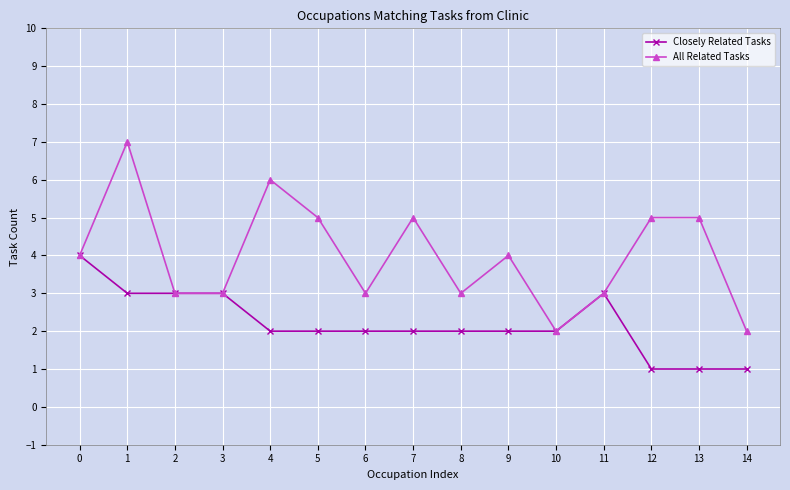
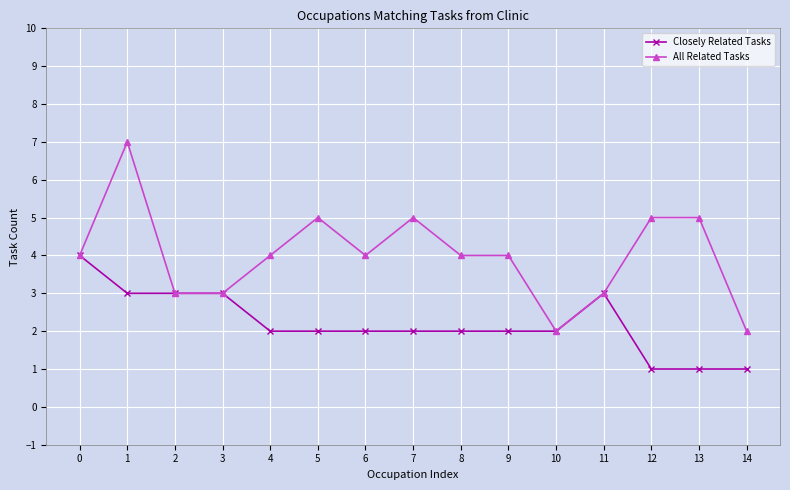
  {
    "Closely Related Tasks": {
      "1": 3,
      "4": 2,
      "5": 2,
      "6": 2,
      "7": 2,
      "8": 2,
      "9": 2,
      "12": 1,
      "13": 1,
      "14": 1
    },
    "All Related Tasks": {
      "1": 7,
-     "4": 6,
+     "4": 4,
      "5": 5,
-     "6": 3,
+     "6": 4,
      "7": 5,
-     "8": 3,
+     "8": 4,
      "9": 4,
      "12": 5,
      "13": 5,
      "14": 2
    }
  }
